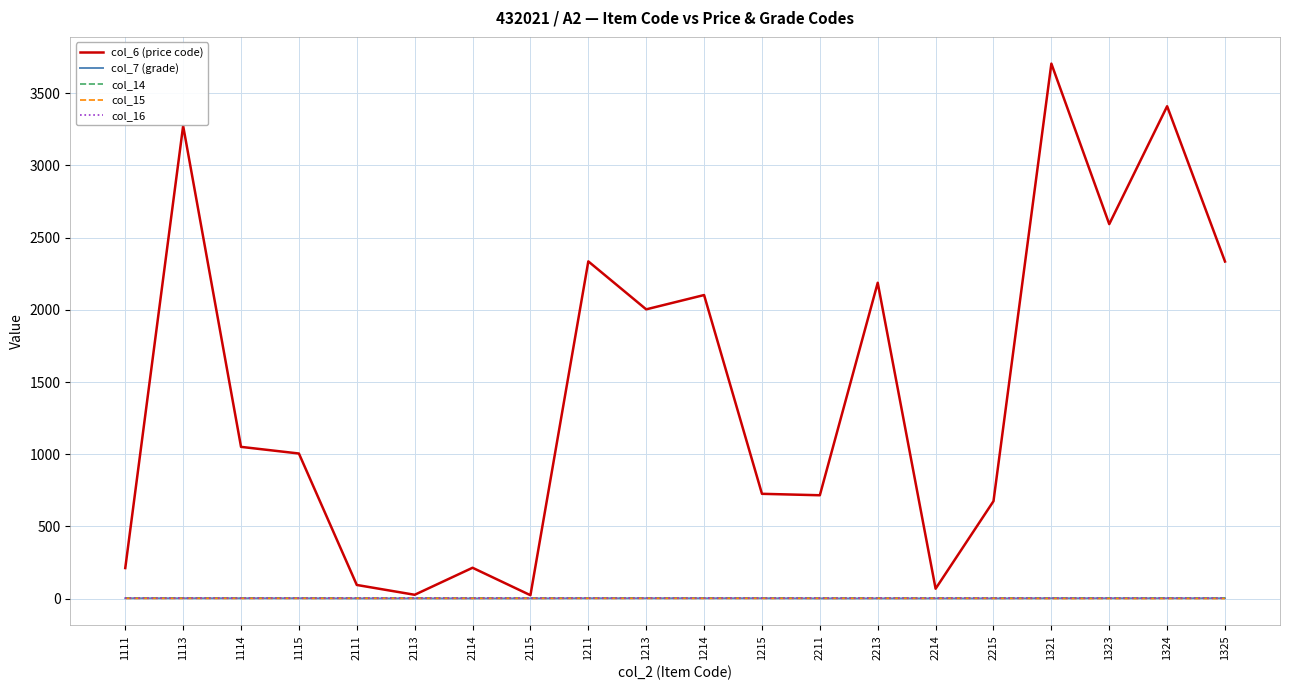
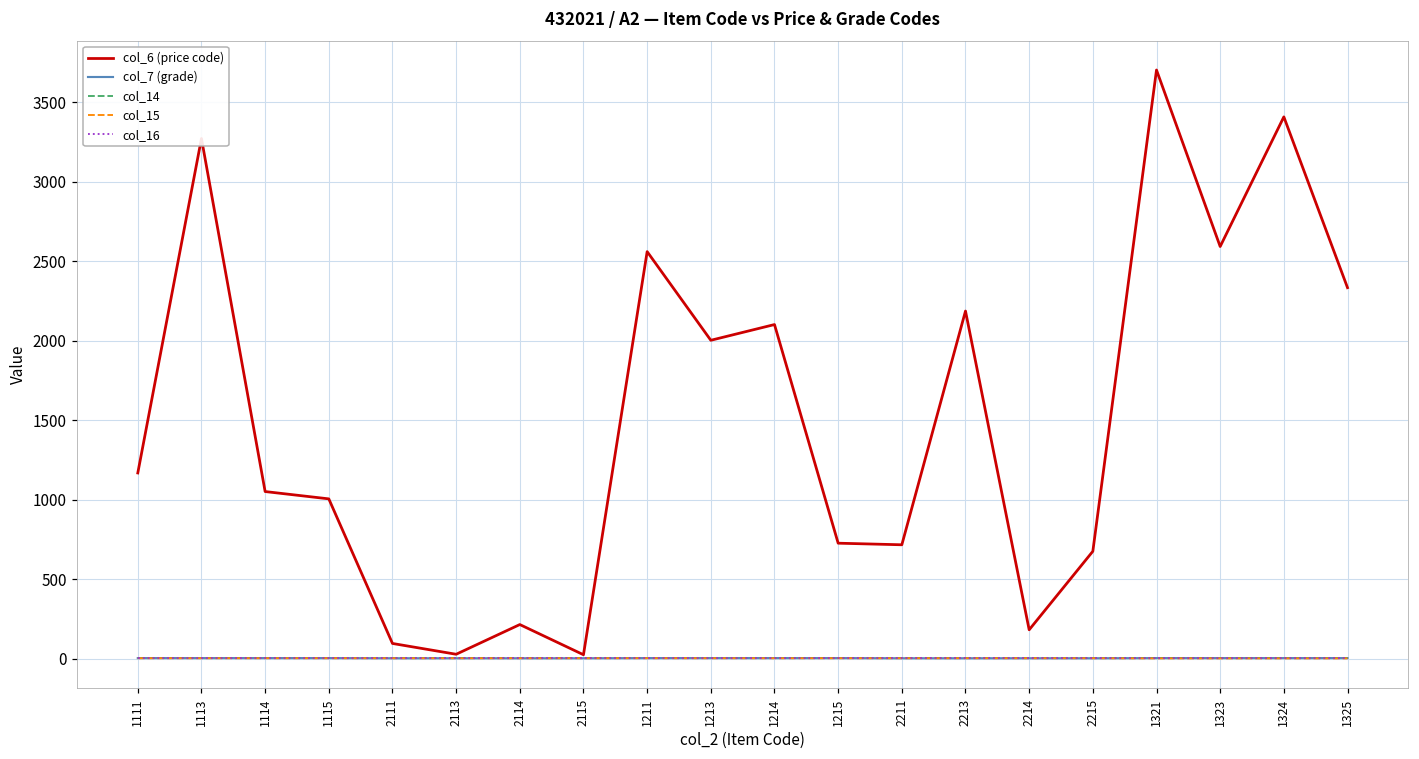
  {
    "col_6 (price code)": {
-     "1111": 210,
+     "1111": 1170,
      "1113": 3270,
      "1114": 1050,
      "1115": 1010,
      "2111": 100,
      "2113": 30,
      "2114": 210,
      "2115": 20,
-     "1211": 2340,
+     "1211": 2560,
      "1213": 2000,
      "1214": 2100,
      "1215": 730,
      "2211": 720,
      "2213": 2190,
-     "2214": 70,
+     "2214": 180,
      "2215": 680,
      "1321": 3700,
      "1323": 2590,
      "1324": 3410,
      "1325": 2330
    },
    "col_16": {
      "1111": 0,
      "1113": 0,
      "1114": 0,
      "1115": 0,
      "2111": 0,
      "2113": 0,
      "2114": 0,
      "2115": 0,
      "1211": 0,
      "1213": 0,
      "1214": 0,
      "1215": 0,
      "2211": 0,
      "2213": 0,
      "2214": 0,
      "2215": 0,
      "1321": 0,
      "1323": 0,
      "1324": 0,
      "1325": 0
    }
  }
